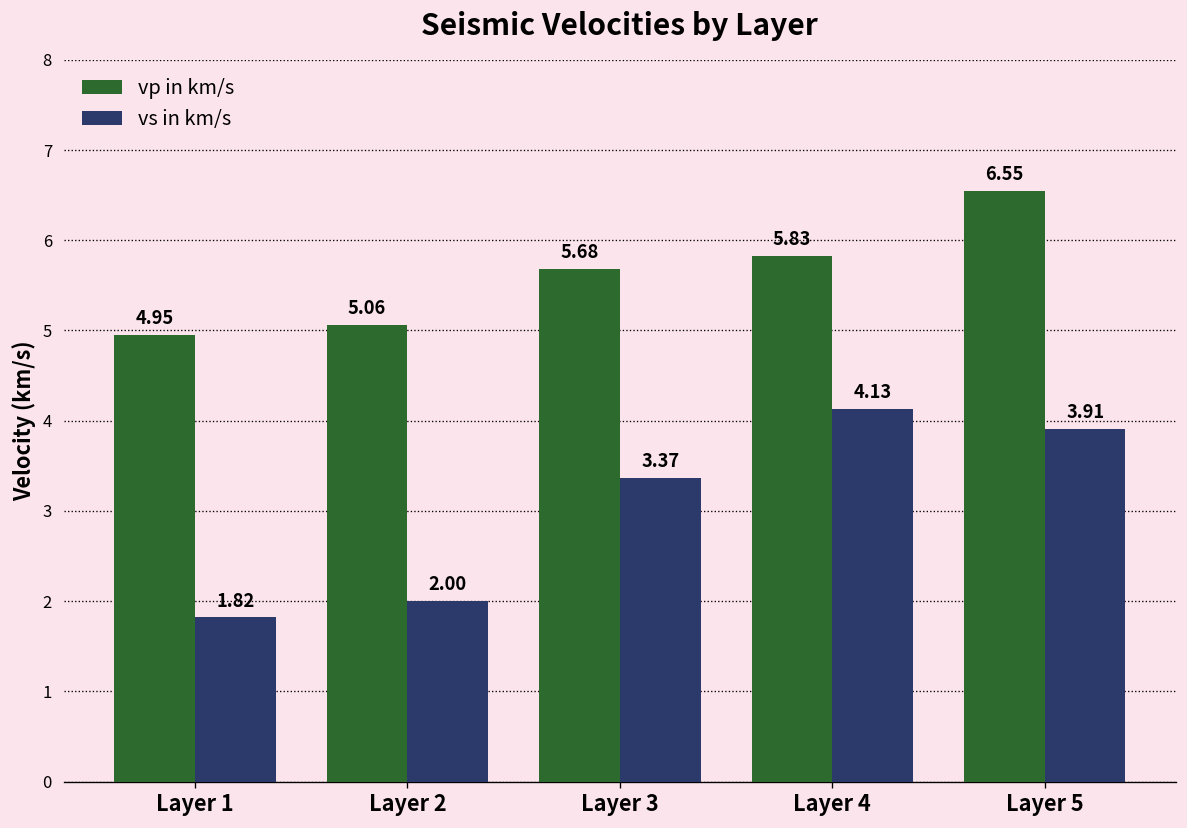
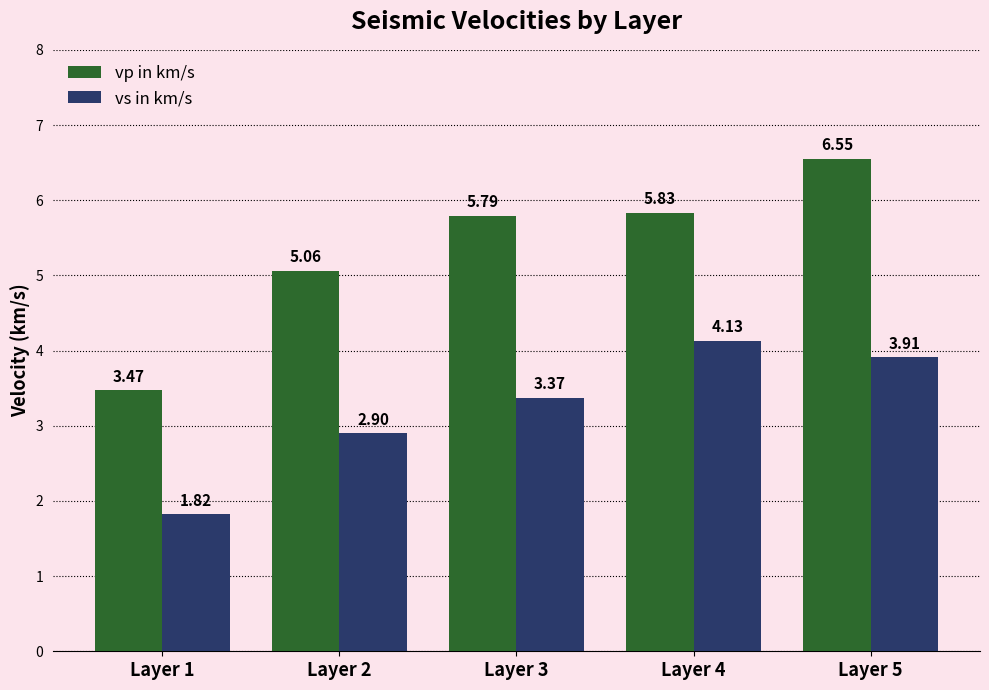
  {
    "vp in km/s": {
-     "Layer 1": 4.95,
+     "Layer 1": 3.47,
      "Layer 2": 5.06,
-     "Layer 3": 5.68,
+     "Layer 3": 5.79,
      "Layer 4": 5.83,
      "Layer 5": 6.55
    },
    "vs in km/s": {
      "Layer 1": 1.82,
-     "Layer 2": 2.00,
+     "Layer 2": 2.90,
      "Layer 3": 3.37,
      "Layer 4": 4.13,
      "Layer 5": 3.91
    }
  }
